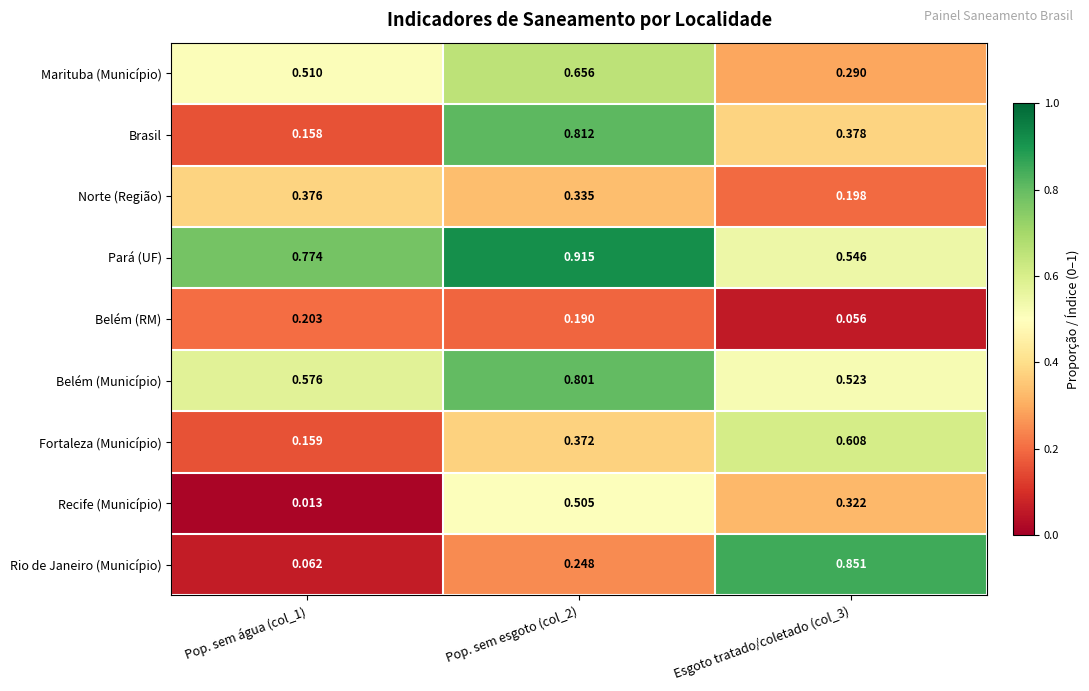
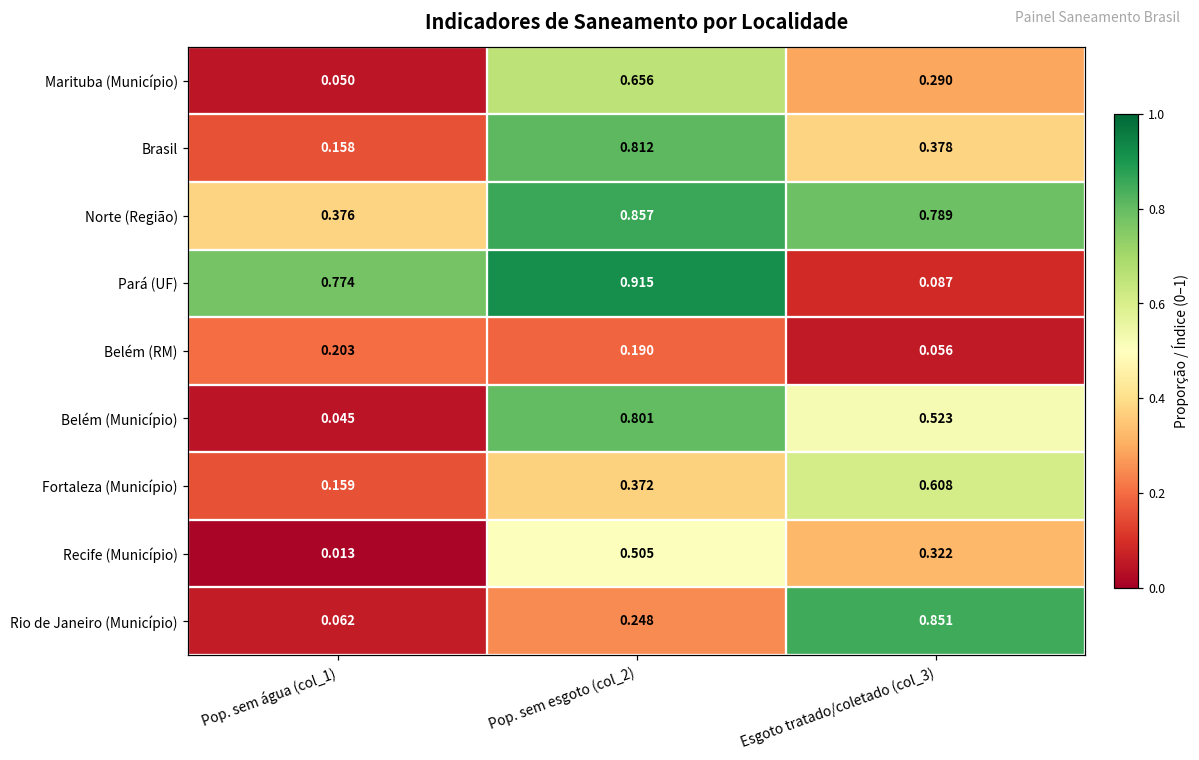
  {
    "Marituba (Município)": {
-     "Pop. sem água (col_1)": 0.510,
+     "Pop. sem água (col_1)": 0.050,
      "Pop. sem esgoto (col_2)": 0.656,
      "Esgoto tratado/coletado (col_3)": 0.290
    },
    "Brasil": {
      "Pop. sem água (col_1)": 0.158,
      "Pop. sem esgoto (col_2)": 0.812,
      "Esgoto tratado/coletado (col_3)": 0.378
    },
    "Norte (Região)": {
      "Pop. sem água (col_1)": 0.376,
-     "Pop. sem esgoto (col_2)": 0.335,
-     "Esgoto tratado/coletado (col_3)": 0.198
+     "Pop. sem esgoto (col_2)": 0.857,
+     "Esgoto tratado/coletado (col_3)": 0.789
    },
    "Pará (UF)": {
      "Pop. sem água (col_1)": 0.774,
      "Pop. sem esgoto (col_2)": 0.915,
-     "Esgoto tratado/coletado (col_3)": 0.546
+     "Esgoto tratado/coletado (col_3)": 0.087
    },
    "Belém (RM)": {
      "Pop. sem água (col_1)": 0.203,
      "Pop. sem esgoto (col_2)": 0.190,
      "Esgoto tratado/coletado (col_3)": 0.056
    },
    "Belém (Município)": {
-     "Pop. sem água (col_1)": 0.576,
+     "Pop. sem água (col_1)": 0.045,
      "Pop. sem esgoto (col_2)": 0.801,
      "Esgoto tratado/coletado (col_3)": 0.523
    },
    "Fortaleza (Município)": {
      "Pop. sem água (col_1)": 0.159,
      "Pop. sem esgoto (col_2)": 0.372,
      "Esgoto tratado/coletado (col_3)": 0.608
    },
    "Recife (Município)": {
      "Pop. sem água (col_1)": 0.013,
      "Pop. sem esgoto (col_2)": 0.505,
      "Esgoto tratado/coletado (col_3)": 0.322
    },
    "Rio de Janeiro (Município)": {
      "Pop. sem água (col_1)": 0.062,
      "Pop. sem esgoto (col_2)": 0.248,
      "Esgoto tratado/coletado (col_3)": 0.851
    }
  }
